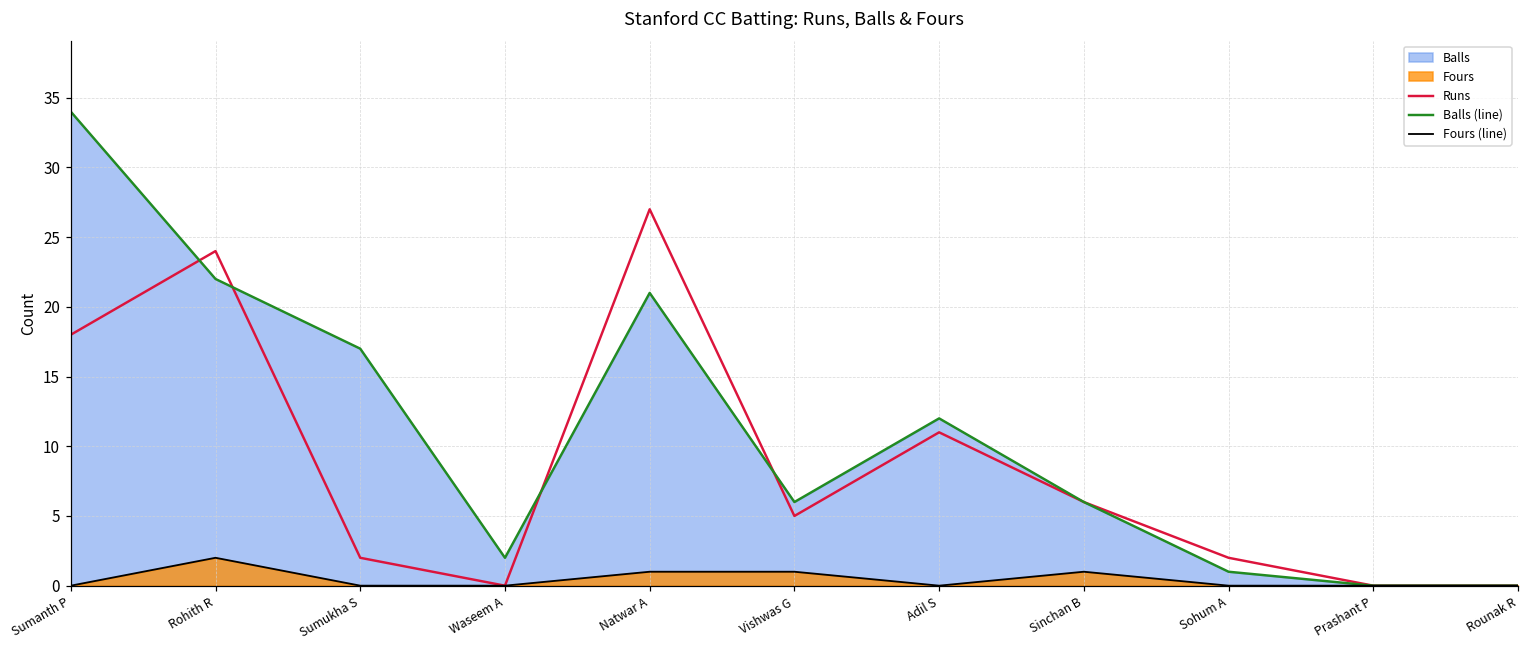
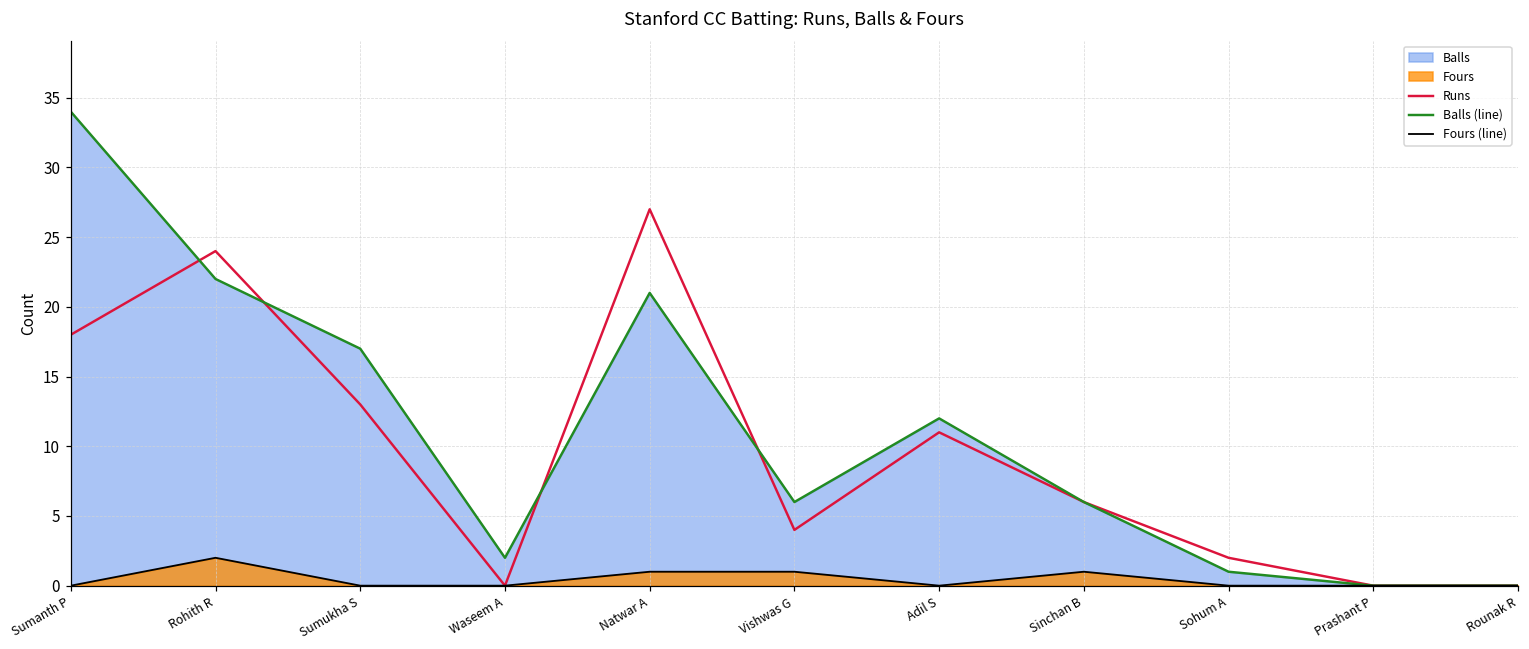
  {
    "Runs": {
      "Sumanth P": 18,
      "Rohith R": 24,
-     "Sumukha S": 2,
+     "Sumukha S": 13,
      "Natwar A": 27,
-     "Vishwas G": 5,
+     "Vishwas G": 4,
      "Adil S": 11,
      "Sohum A": 2
    },
    "Balls": {
      "Sumanth P": 34,
      "Rohith R": 22,
      "Sumukha S": 17,
      "Waseem A": 2,
      "Natwar A": 21,
      "Vishwas G": 6,
      "Adil S": 12,
      "Sohum A": 1
    },
    "Fours": {
      "Sumanth P": 0,
      "Rohith R": 2,
      "Sumukha S": 0,
      "Natwar A": 1,
      "Vishwas G": 1,
      "Adil S": 0,
      "Sinchan B": 1,
      "Sohum A": 0
    }
  }
